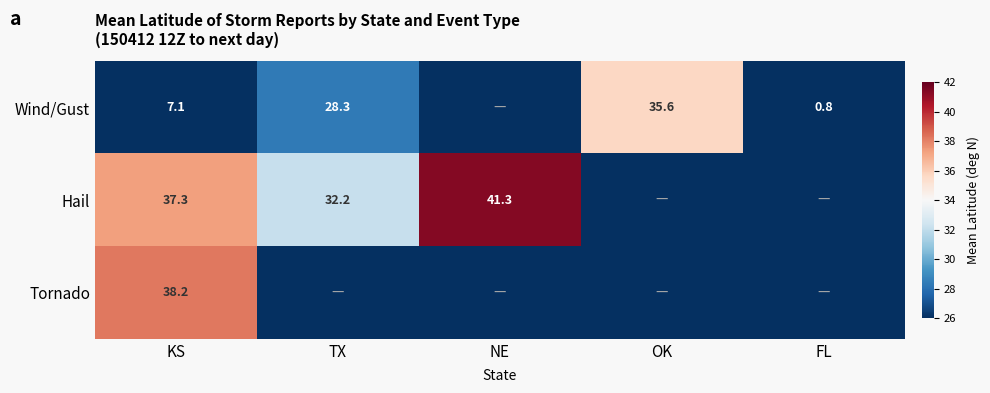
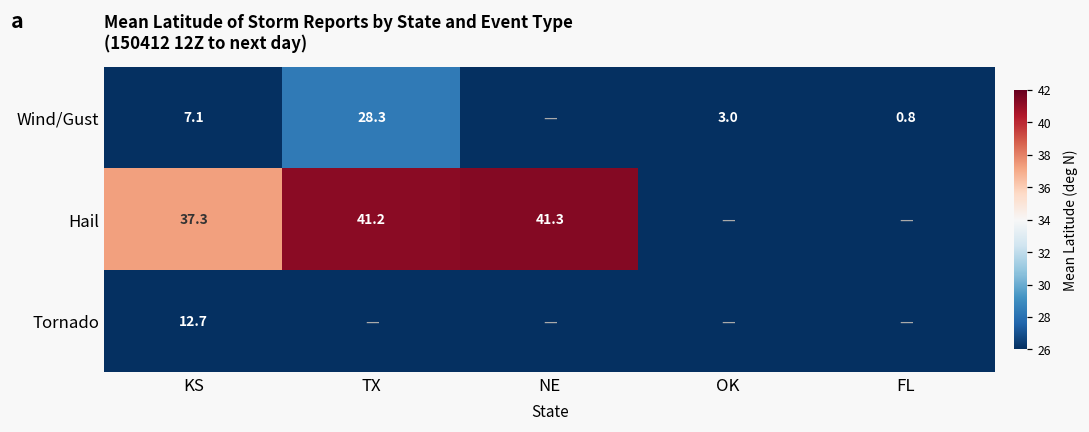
  {
    "Wind/Gust": {
      "KS": 7.1,
      "TX": 28.3,
-     "OK": 35.6,
+     "OK": 3.0,
      "FL": 0.8
    },
    "Hail": {
      "KS": 37.3,
-     "TX": 32.2,
+     "TX": 41.2,
      "NE": 41.3
    },
    "Tornado": {
-     "KS": 38.2
+     "KS": 12.7
    }
  }
